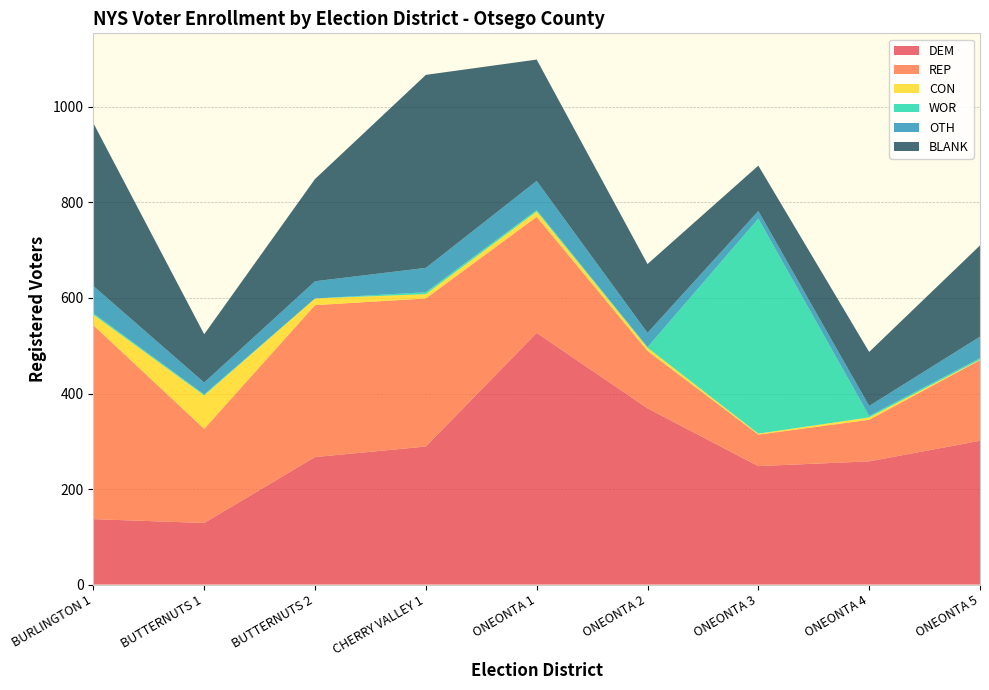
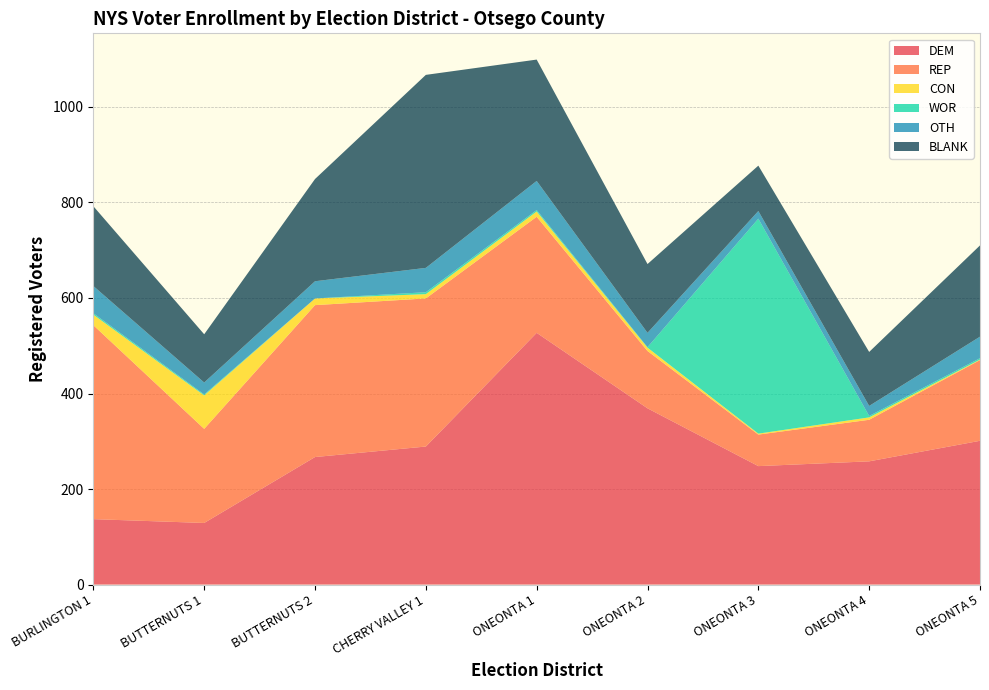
  {
    "WOR": {
      "ONEONTA 3": 450
    },
    "OTH": {
      "BURLINGTON 1": 60,
      "BUTTERNUTS 1": 30,
      "BUTTERNUTS 2": 40,
      "CHERRY VALLEY 1": 50,
      "ONEONTA 1": 60,
      "ONEONTA 2": 30,
      "ONEONTA 3": 20,
      "ONEONTA 4": 20,
      "ONEONTA 5": 50
    },
    "BLANK": {
-     "BURLINGTON 1": 340,
+     "BURLINGTON 1": 170,
      "BUTTERNUTS 1": 100,
      "BUTTERNUTS 2": 210,
      "CHERRY VALLEY 1": 400,
      "ONEONTA 1": 250,
      "ONEONTA 2": 140,
      "ONEONTA 3": 100,
      "ONEONTA 4": 110,
      "ONEONTA 5": 190
    }
  }
